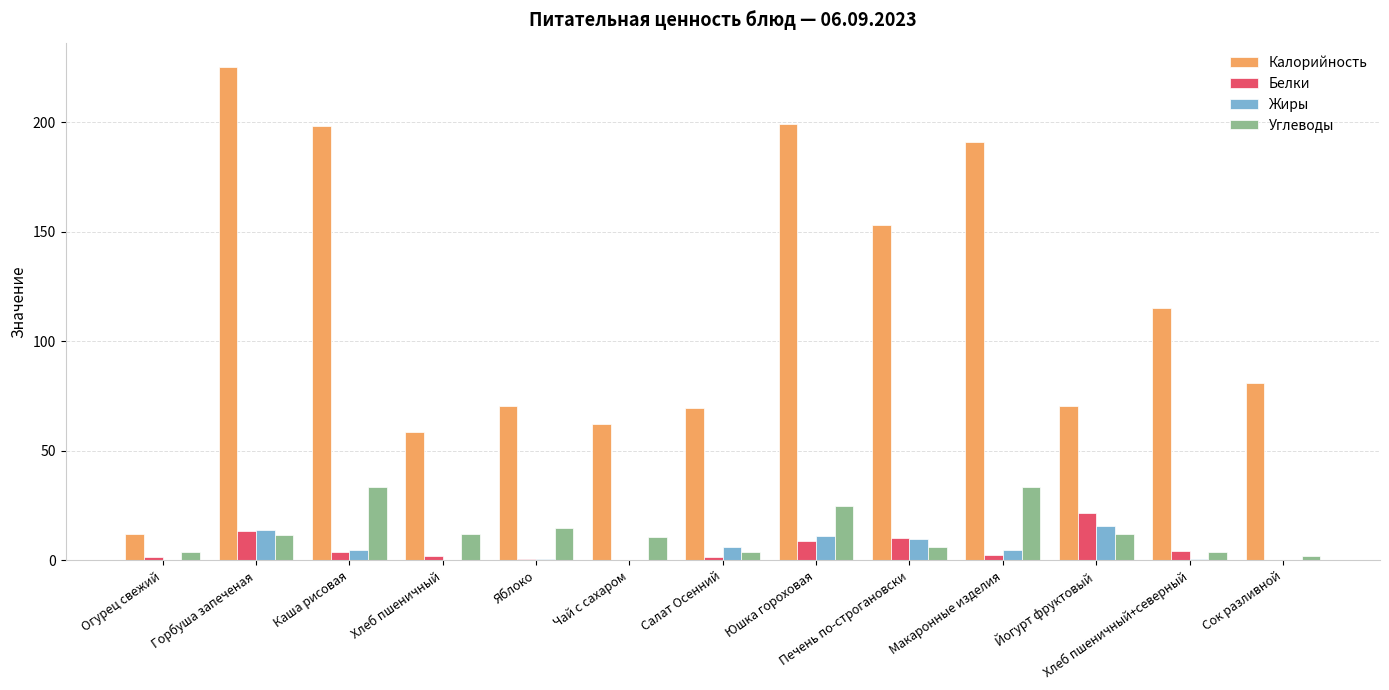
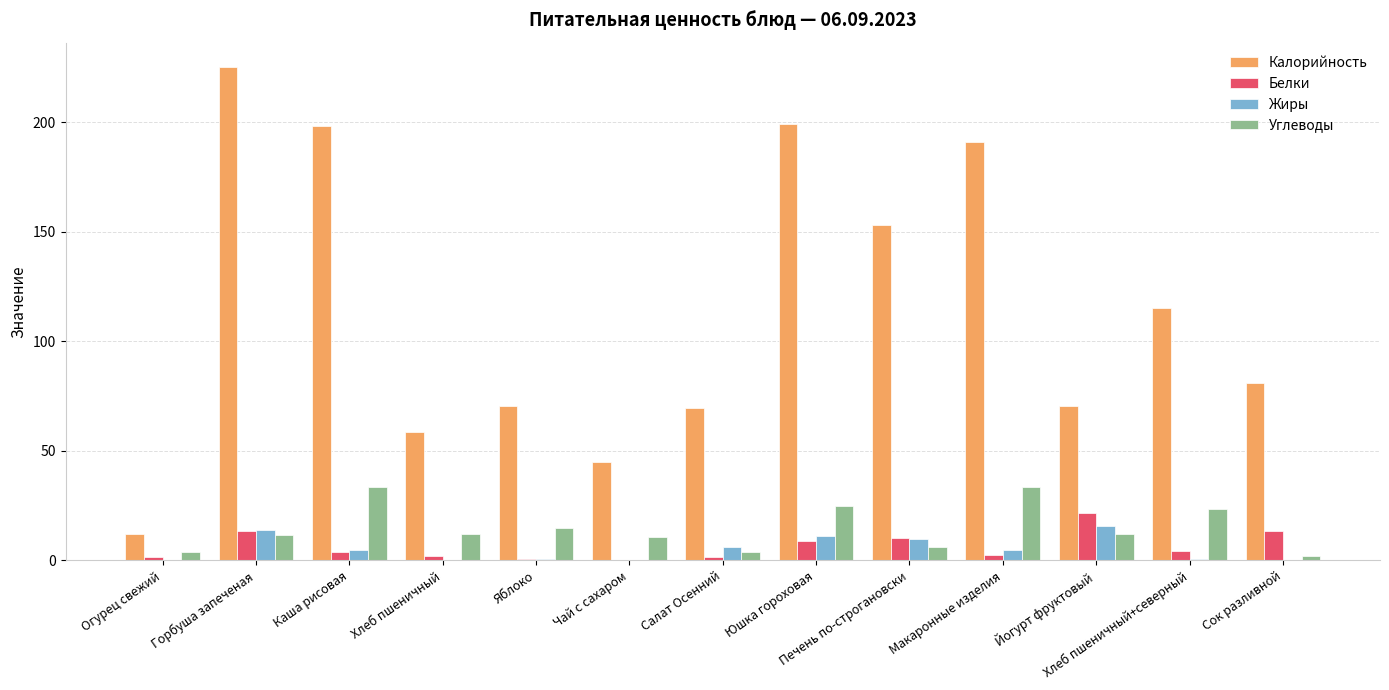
  {
    "Калорийность": {
      "Огурец свежий": 12,
      "Горбуша запеченая": 225,
      "Каша рисовая": 198,
      "Хлеб пшеничный": 59,
      "Яблоко": 71,
-     "Чай с сахаром": 62,
+     "Чай с сахаром": 45,
      "Салат Осенний": 70,
      "Юшка гороховая": 199,
      "Печень по-строгановски": 153,
      "Макаронные изделия": 191,
      "Йогурт фруктовый": 70,
      "Хлеб пшеничный+северный": 115,
      "Сок разливной": 81
    },
    "Белки": {
      "Огурец свежий": 1,
      "Горбуша запеченая": 13,
      "Каша рисовая": 4,
      "Хлеб пшеничный": 2,
      "Салат Осенний": 2,
      "Юшка гороховая": 9,
      "Печень по-строгановски": 10,
      "Макаронные изделия": 3,
      "Йогурт фруктовый": 22,
      "Хлеб пшеничный+северный": 4,
-     "Сок разливной": 0
+     "Сок разливной": 13
    },
    "Жиры": {
      "Горбуша запеченая": 14,
      "Каша рисовая": 5,
      "Чай с сахаром": 0,
      "Салат Осенний": 6,
      "Юшка гороховая": 11,
      "Печень по-строгановски": 10,
      "Макаронные изделия": 5,
      "Йогурт фруктовый": 16,
      "Сок разливной": 0
    },
    "Углеводы": {
      "Огурец свежий": 4,
      "Горбуша запеченая": 12,
      "Каша рисовая": 34,
      "Хлеб пшеничный": 12,
      "Яблоко": 15,
      "Чай с сахаром": 11,
      "Салат Осенний": 4,
      "Юшка гороховая": 25,
      "Печень по-строгановски": 6,
      "Макаронные изделия": 33,
      "Йогурт фруктовый": 12,
-     "Хлеб пшеничный+северный": 4,
+     "Хлеб пшеничный+северный": 23,
      "Сок разливной": 2
    }
  }
